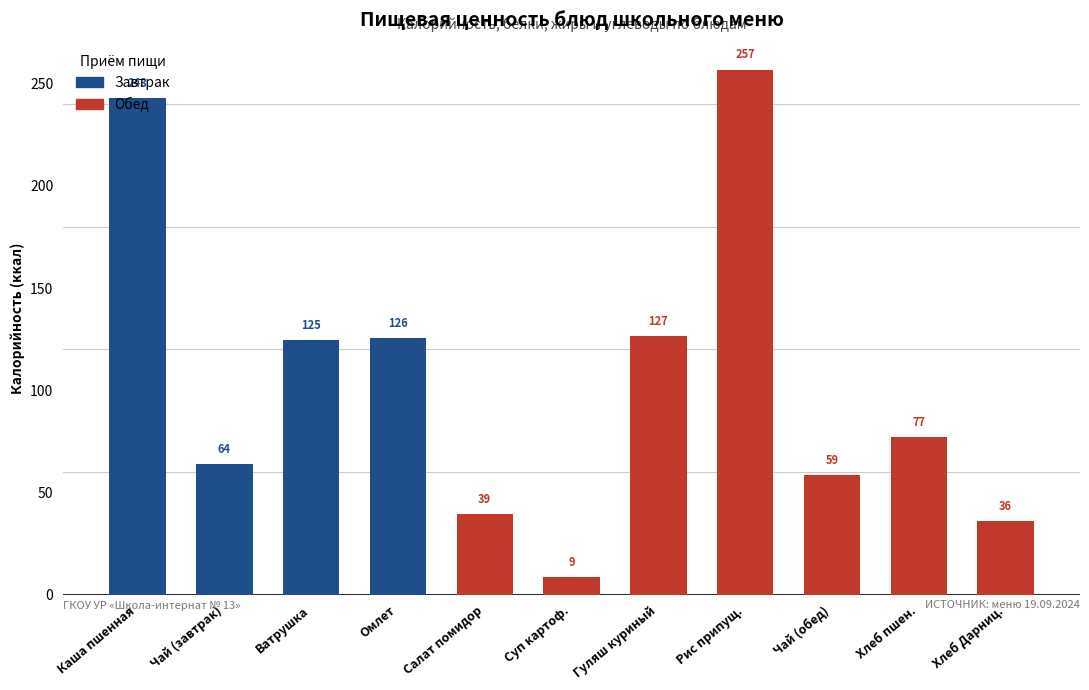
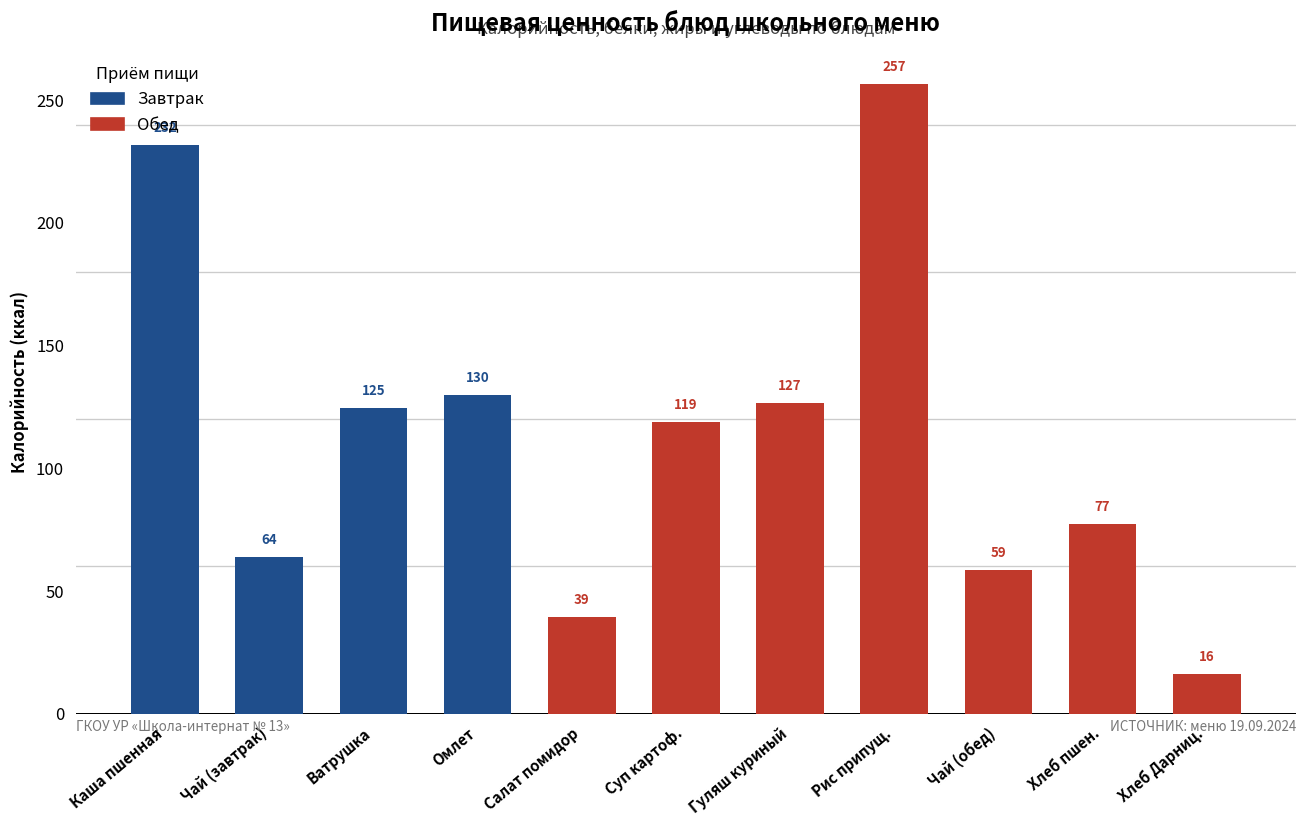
  {
-   "Каша пшенная": 243,
+   "Каша пшенная": 232,
    "Чай (завтрак)": 64,
    "Ватрушка": 125,
-   "Омлет": 126,
+   "Омлет": 130,
    "Салат помидор": 39,
-   "Суп картоф.": 9,
+   "Суп картоф.": 119,
    "Гуляш куриный": 127,
    "Рис припущ.": 257,
    "Чай (обед)": 59,
    "Хлеб пшен.": 77,
-   "Хлеб Дарниц.": 36
+   "Хлеб Дарниц.": 16
  }
